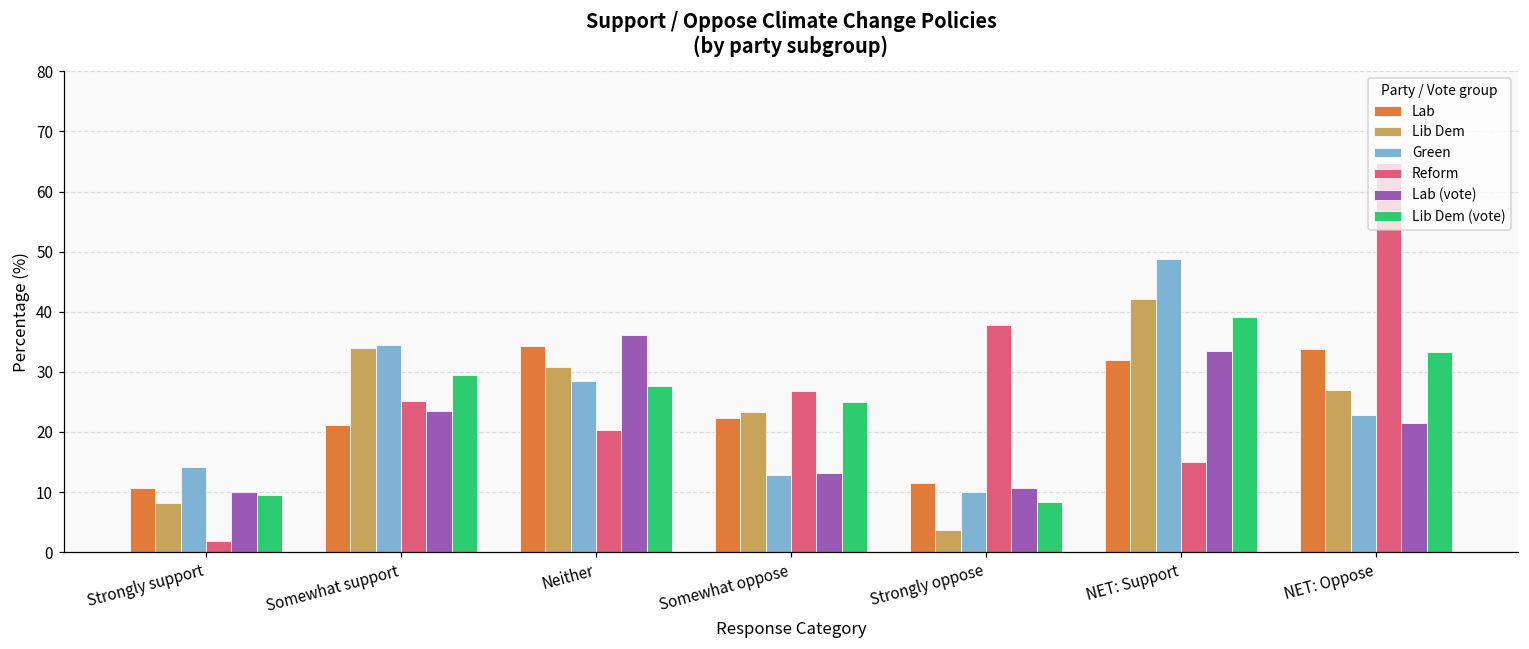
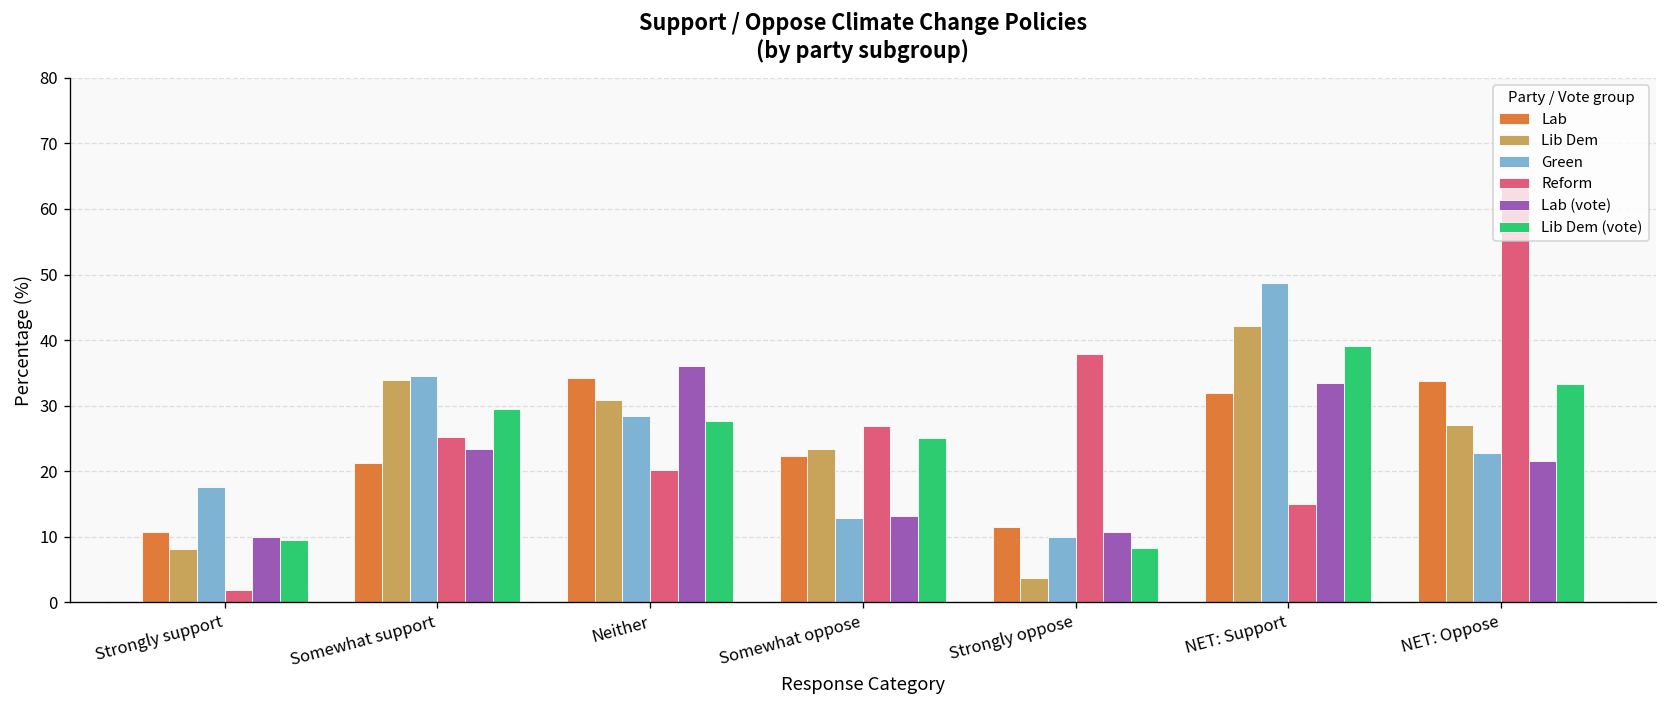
  {
    "Green": {
-     "Strongly support": 14,
+     "Strongly support": 18,
      "Somewhat support": 35,
      "Neither": 28,
      "Somewhat oppose": 13,
      "Strongly oppose": 10,
      "NET: Support": 49,
      "NET: Oppose": 23
    },
    "Reform": {
      "Strongly support": 2,
      "Somewhat support": 25,
      "Neither": 20,
      "Somewhat oppose": 27,
      "Strongly oppose": 38,
      "NET: Support": 15
    },
    "Lab (vote)": {
      "Strongly support": 10,
      "Somewhat support": 23,
      "Neither": 36,
      "Somewhat oppose": 13,
      "Strongly oppose": 11,
      "NET: Support": 33,
      "NET: Oppose": 22
    },
    "Lib Dem (vote)": {
      "Strongly support": 10,
      "Somewhat support": 30,
      "Neither": 28,
      "Somewhat oppose": 25,
      "Strongly oppose": 8,
      "NET: Support": 39,
      "NET: Oppose": 33
    }
  }
